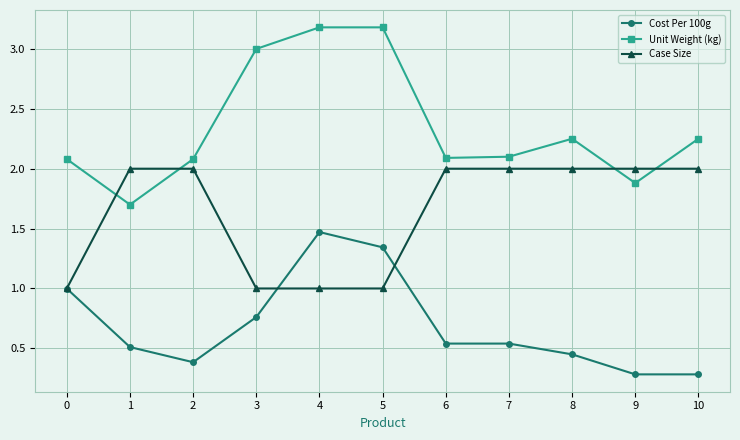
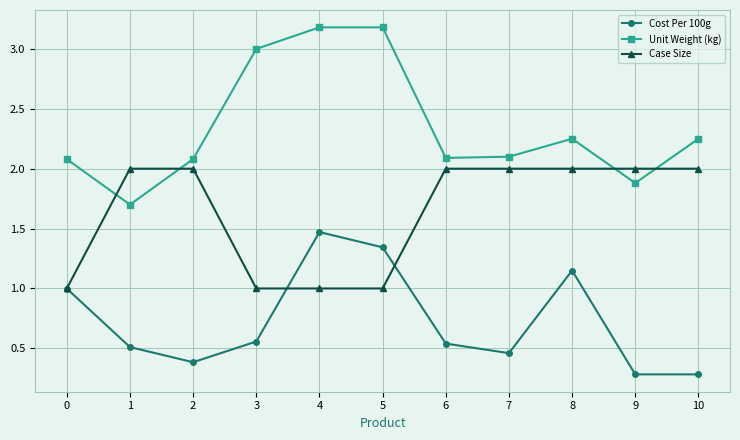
  {
    "Cost Per 100g": {
      "1": 0.51,
      "2": 0.38,
-     "3": 0.76,
+     "3": 0.56,
      "4": 1.47,
      "5": 1.34,
      "6": 0.54,
-     "7": 0.54,
-     "8": 0.45,
+     "7": 0.46,
+     "8": 1.15,
      "9": 0.28,
      "10": 0.28
    },
    "Unit Weight (kg)": {
      "0": 2.08,
      "1": 1.70,
      "2": 2.08,
      "3": 3.00,
      "4": 3.18,
      "5": 3.18,
      "6": 2.09,
      "7": 2.10,
      "8": 2.25,
      "9": 1.88,
      "10": 2.25
    },
    "Case Size": {
      "1": 2.00,
      "2": 2.00,
      "3": 1.00,
      "4": 1.00,
      "5": 1.00,
      "6": 2.00,
      "7": 2.00,
      "8": 2.00,
      "9": 2.00,
      "10": 2.00
    }
  }
